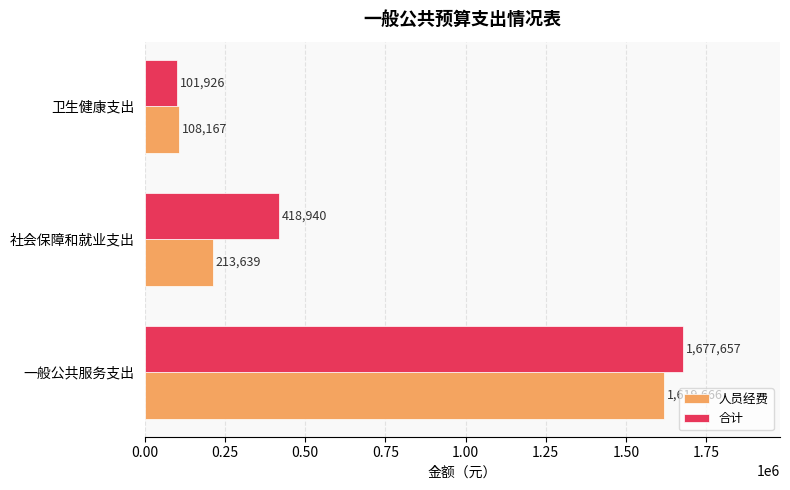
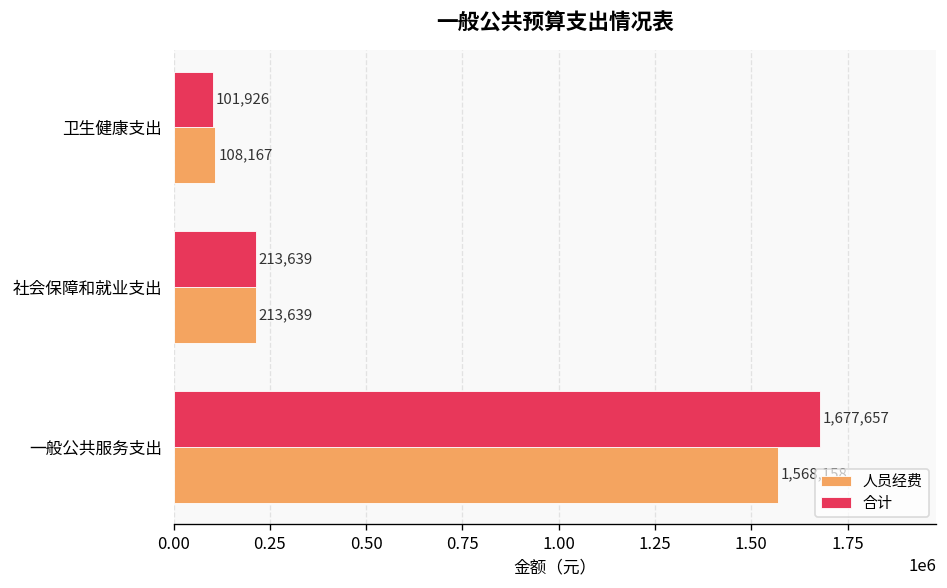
  {
    "人员经费": {
-     "一般公共服务支出": "1620000"
+     "一般公共服务支出": "1570000"
    },
    "合计": {
      "卫生健康支出": "101,926",
-     "社会保障和就业支出": "418,940",
+     "社会保障和就业支出": "213,639",
      "一般公共服务支出": "1,677,657"
    }
  }
